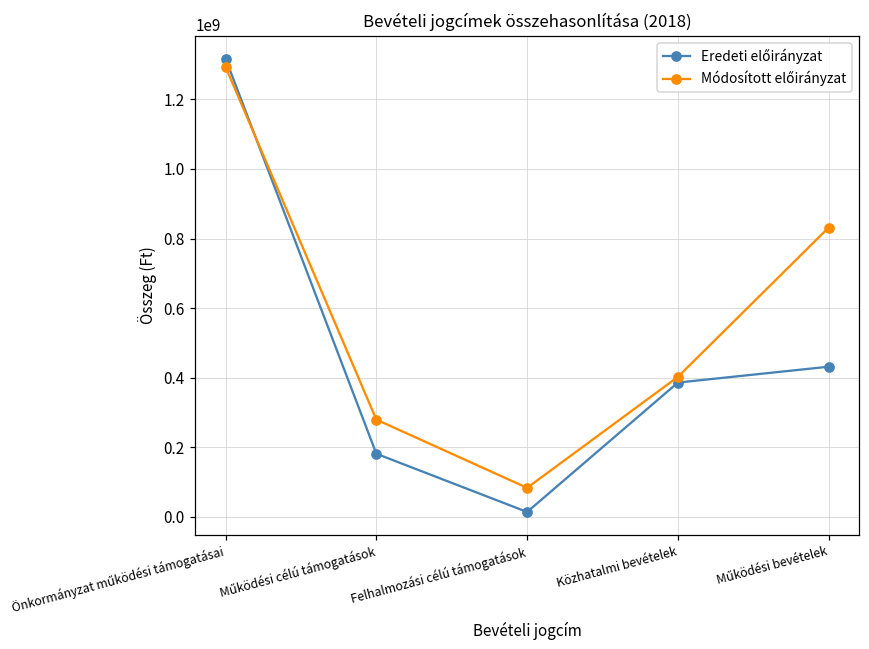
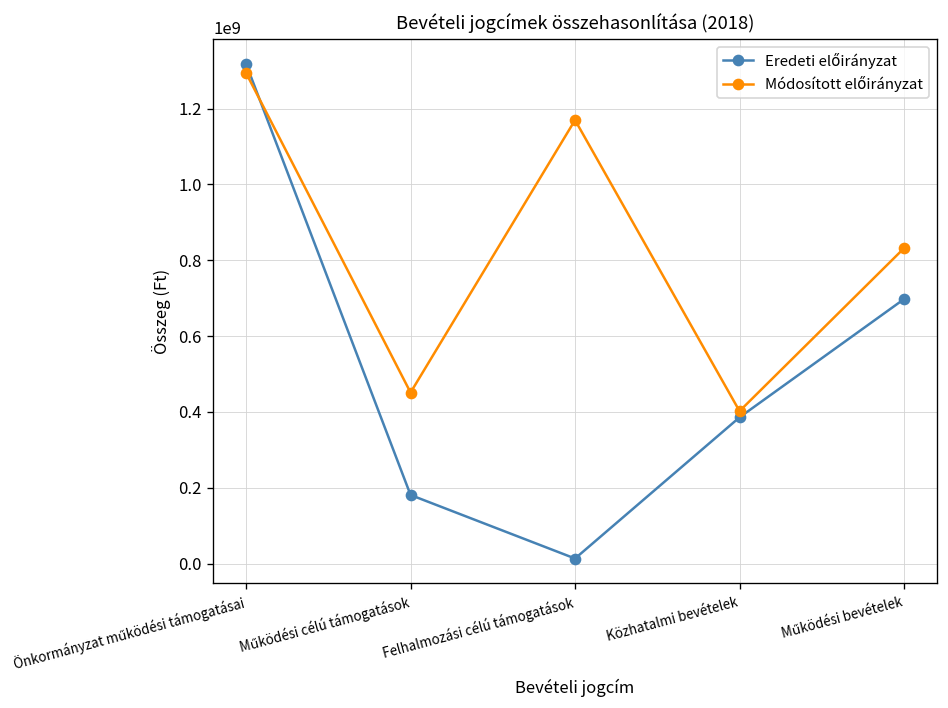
  {
    "Eredeti előirányzat": {
      "Önkormányzat működési támogatásai": 1320000000,
      "Működési célú támogatások": 180000000,
      "Felhalmozási célú támogatások": 10000000,
      "Közhatalmi bevételek": 390000000,
-     "Működési bevételek": 430000000
+     "Működési bevételek": 700000000
    },
    "Módosított előirányzat": {
      "Önkormányzat működési támogatásai": 1290000000,
-     "Működési célú támogatások": 280000000,
-     "Felhalmozási célú támogatások": 80000000,
+     "Működési célú támogatások": 450000000,
+     "Felhalmozási célú támogatások": 1170000000,
      "Közhatalmi bevételek": 400000000,
      "Működési bevételek": 830000000
    }
  }
